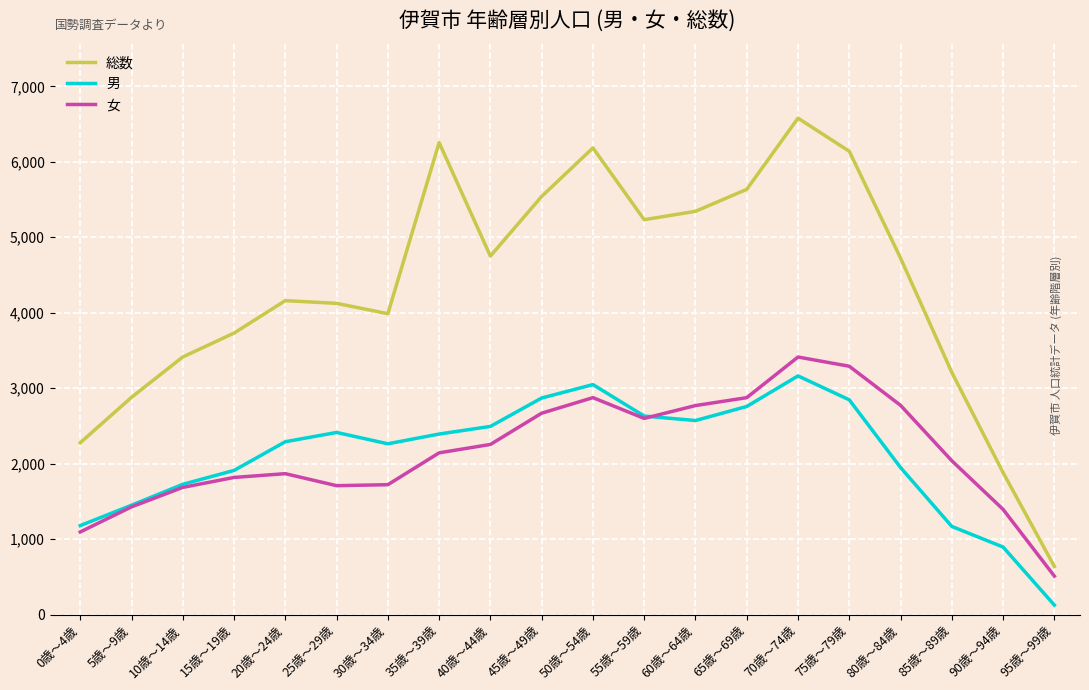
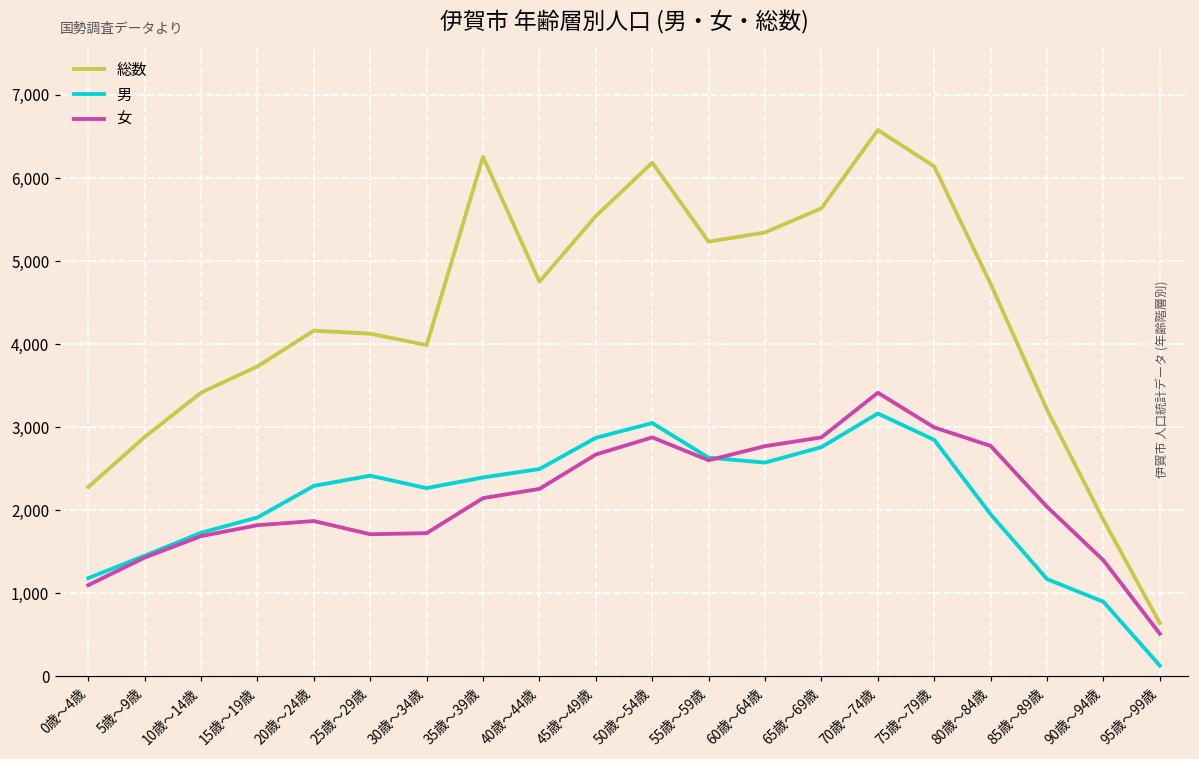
  {
    "総数": {
      "0歳～4歳": "2,300",
      "5歳～9歳": "2,900",
      "10歳～14歳": "3,400",
      "15歳～19歳": "3,700",
      "20歳～24歳": "4,200",
      "25歳～29歳": "4,100",
      "30歳～34歳": "4,000",
      "35歳～39歳": "6,300",
      "40歳～44歳": "4,800",
      "45歳～49歳": "5,500",
      "50歳～54歳": "6,200",
      "55歳～59歳": "5,200",
      "60歳～64歳": "5,300",
      "65歳～69歳": "5,600",
      "70歳～74歳": "6,600",
      "75歳～79歳": "6,100",
      "80歳～84歳": "4,700",
      "85歳～89歳": "3,200",
      "90歳～94歳": "1,900",
      "95歳～99歳": "600"
    },
    "男": {
      "0歳～4歳": "1,200",
      "10歳～14歳": "1,700",
      "15歳～19歳": "1,900",
      "20歳～24歳": "2,300",
      "25歳～29歳": "2,400",
      "30歳～34歳": "2,300",
      "35歳～39歳": "2,400",
      "40歳～44歳": "2,500",
      "45歳～49歳": "2,900",
      "50歳～54歳": "3,000",
      "60歳～64歳": "2,600",
      "65歳～69歳": "2,800",
      "70歳～74歳": "3,200",
      "75歳～79歳": "2,800",
      "80歳～84歳": "2,000",
      "85歳～89歳": "1,200",
      "90歳～94歳": "900",
      "95歳～99歳": "100"
    },
    "女": {
      "0歳～4歳": "1,100",
      "10歳～14歳": "1,700",
      "15歳～19歳": "1,800",
      "20歳～24歳": "1,900",
      "25歳～29歳": "1,700",
      "30歳～34歳": "1,700",
      "35歳～39歳": "2,100",
      "40歳～44歳": "2,300",
      "45歳～49歳": "2,700",
      "50歳～54歳": "2,900",
      "60歳～64歳": "2,800",
      "65歳～69歳": "2,900",
      "70歳～74歳": "3,400",
-     "75歳～79歳": "3,300",
+     "75歳～79歳": "3,000",
      "80歳～84歳": "2,800",
      "85歳～89歳": "2,000",
      "90歳～94歳": "1,400",
      "95歳～99歳": "500"
    }
  }
